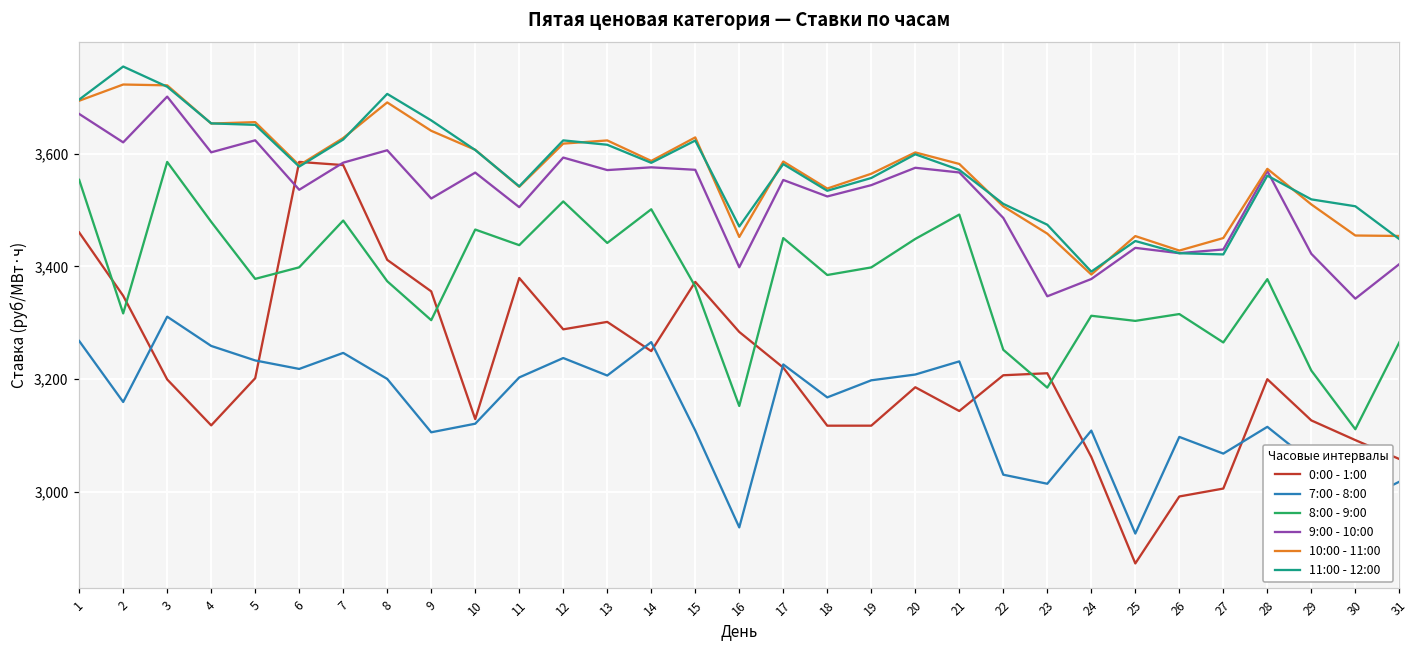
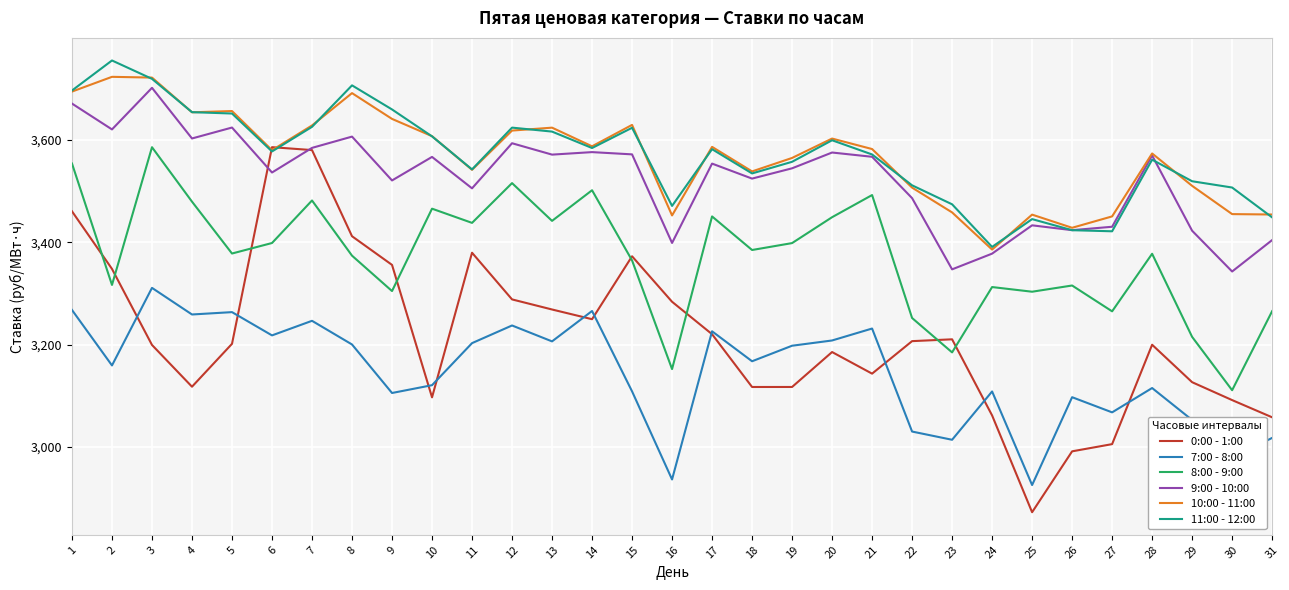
  {
    "0:00 - 1:00": {
      "1": "3,460",
      "2": "3,350",
      "3": "3,200",
      "4": "3,120",
      "5": "3,200",
      "6": "3,590",
      "8": "3,410",
      "9": "3,360",
-     "10": "3,130",
+     "10": "3,100",
      "11": "3,380",
      "12": "3,290",
-     "13": "3,300",
+     "13": "3,270",
      "14": "3,250",
      "15": "3,370",
      "16": "3,280",
      "17": "3,220",
      "18": "3,120",
      "19": "3,120",
      "20": "3,190",
      "21": "3,140",
      "22": "3,210",
      "23": "3,210",
      "24": "3,060",
      "25": "2,870",
      "26": "2,990",
      "27": "3,010",
      "28": "3,200",
      "29": "3,130",
      "30": "3,090",
      "31": "3,060"
    },
    "7:00 - 8:00": {
      "1": "3,270",
      "2": "3,160",
      "3": "3,310",
      "4": "3,260",
-     "5": "3,230",
+     "5": "3,260",
      "6": "3,220",
      "7": "3,250",
      "8": "3,200",
      "9": "3,110",
      "10": "3,120",
      "11": "3,200",
      "12": "3,240",
      "13": "3,210",
      "14": "3,270",
      "15": "3,110",
      "16": "2,940",
      "17": "3,230",
      "18": "3,170",
      "19": "3,200",
      "20": "3,210",
      "21": "3,230",
      "22": "3,030",
      "23": "3,010",
      "24": "3,110",
      "25": "2,930",
      "26": "3,100",
      "27": "3,070",
      "28": "3,120",
      "31": "3,020"
    },
    "9:00 - 10:00": {
      "1": "3,670",
      "2": "3,620",
      "3": "3,700",
      "4": "3,600",
      "5": "3,620",
      "6": "3,540",
      "8": "3,610",
      "9": "3,520",
      "10": "3,570",
      "11": "3,510",
      "12": "3,590",
      "13": "3,570",
      "14": "3,580",
      "15": "3,570",
      "16": "3,400",
      "17": "3,550",
      "18": "3,520",
      "19": "3,540",
      "20": "3,580",
      "22": "3,490",
      "23": "3,350",
      "24": "3,380",
      "25": "3,430",
      "27": "3,430",
      "29": "3,420",
      "30": "3,340",
      "31": "3,400"
    },
    "10:00 - 11:00": {
      "2": "3,720",
      "8": "3,690",
      "9": "3,640",
      "12": "3,620",
      "13": "3,620",
      "15": "3,630",
      "16": "3,450",
      "19": "3,560",
      "21": "3,580",
      "23": "3,460",
      "24": "3,390",
      "25": "3,450",
      "27": "3,450",
      "29": "3,510",
      "30": "3,450",
      "31": "3,450"
    }
  }
